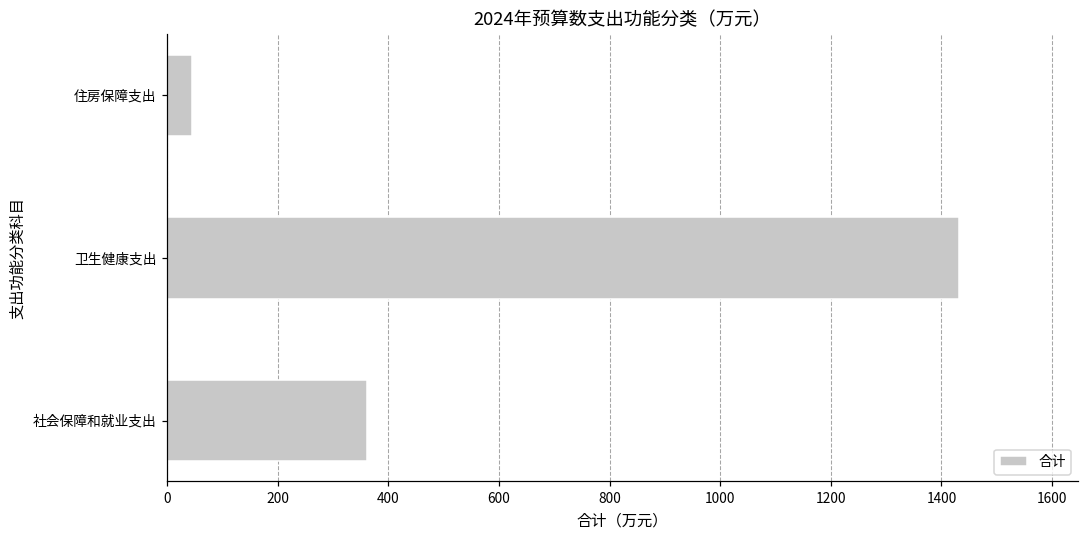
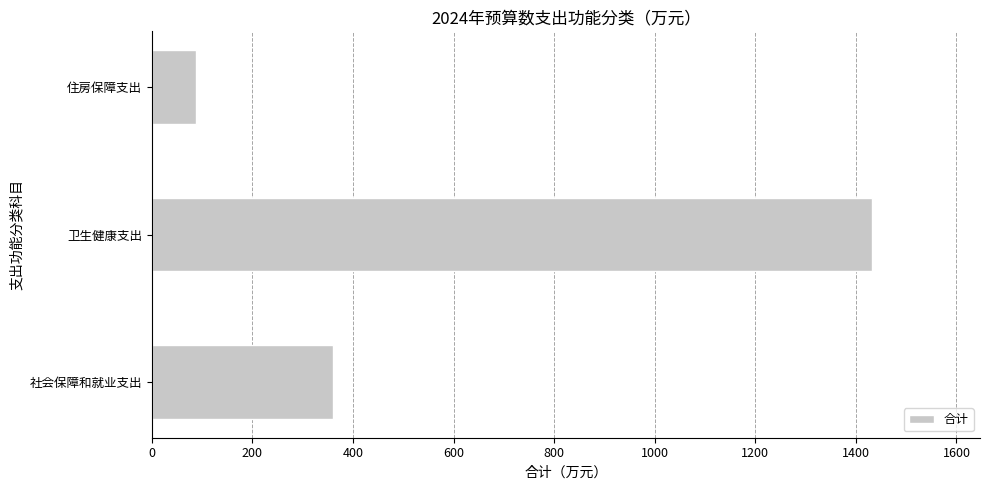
  {
-   "住房保障支出": 50,
+   "住房保障支出": 90,
    "卫生健康支出": 1430,
    "社会保障和就业支出": 360
  }
